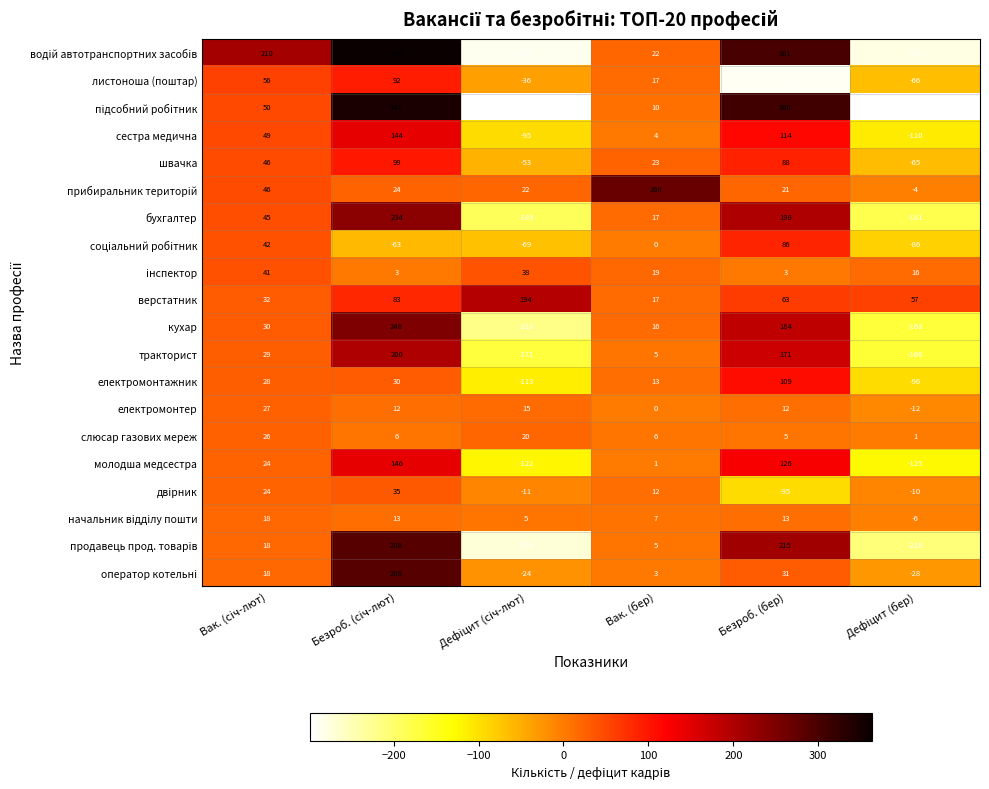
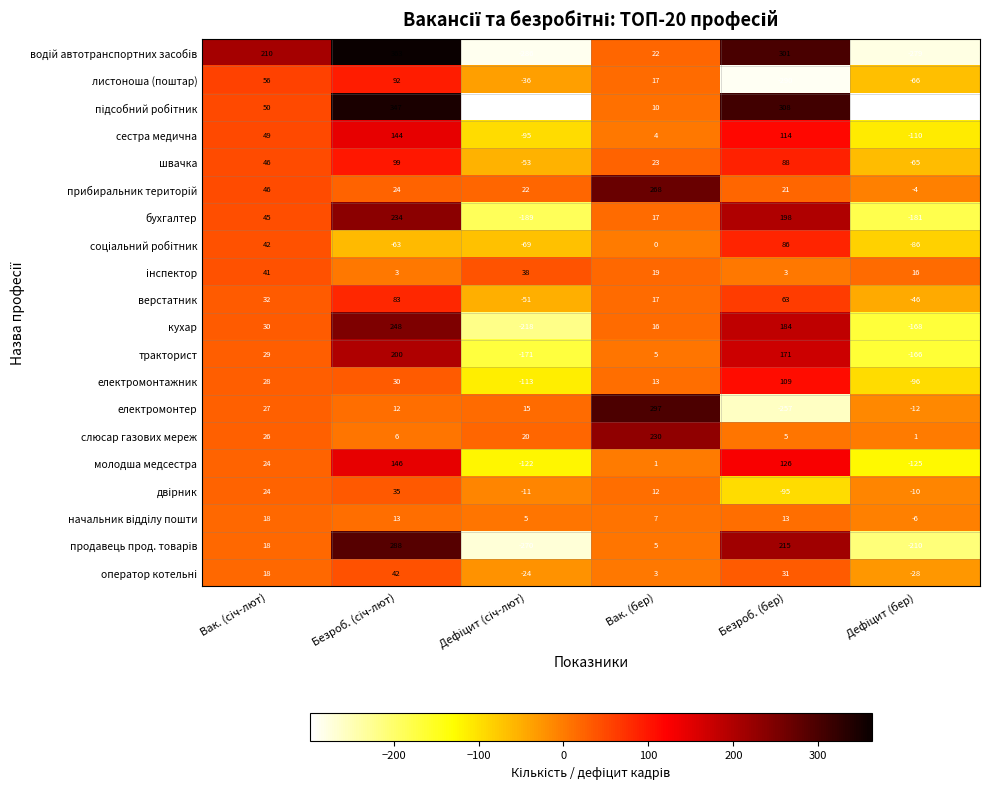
  {
    "водій автотранспортних засобів": {
      "Вак. (січ-лют)": 210,
      "Вак. (бер)": 22,
      "Безроб. (бер)": 301
    },
    "листоноша (поштар)": {
      "Вак. (січ-лют)": 56,
      "Безроб. (січ-лют)": 92,
      "Дефіцит (січ-лют)": -36,
      "Вак. (бер)": 17,
      "Дефіцит (бер)": -66
    },
    "підсобний робітник": {
      "Вак. (січ-лют)": 50,
      "Вак. (бер)": 10,
      "Безроб. (бер)": 308
    },
    "сестра медична": {
      "Вак. (січ-лют)": 49,
      "Безроб. (січ-лют)": 144,
      "Дефіцит (січ-лют)": -95,
      "Вак. (бер)": 4,
      "Безроб. (бер)": 114,
      "Дефіцит (бер)": -110
    },
    "швачка": {
      "Вак. (січ-лют)": 46,
      "Безроб. (січ-лют)": 99,
      "Дефіцит (січ-лют)": -53,
      "Вак. (бер)": 23,
      "Безроб. (бер)": 88,
      "Дефіцит (бер)": -65
    },
    "прибиральник територій": {
      "Вак. (січ-лют)": 46,
      "Безроб. (січ-лют)": 24,
      "Дефіцит (січ-лют)": 22,
      "Вак. (бер)": 268,
      "Безроб. (бер)": 21,
      "Дефіцит (бер)": -4
    },
    "бухгалтер": {
      "Вак. (січ-лют)": 45,
      "Безроб. (січ-лют)": 234,
      "Дефіцит (січ-лют)": -189,
      "Вак. (бер)": 17,
      "Безроб. (бер)": 198,
      "Дефіцит (бер)": -181
    },
    "соціальний робітник": {
      "Вак. (січ-лют)": 42,
      "Безроб. (січ-лют)": -63,
      "Дефіцит (січ-лют)": -69,
      "Вак. (бер)": 0,
      "Безроб. (бер)": 86,
      "Дефіцит (бер)": -86
    },
    "інспектор": {
      "Вак. (січ-лют)": 41,
      "Безроб. (січ-лют)": 3,
      "Дефіцит (січ-лют)": 38,
      "Вак. (бер)": 19,
      "Безроб. (бер)": 3,
      "Дефіцит (бер)": 16
    },
    "верстатник": {
      "Вак. (січ-лют)": 32,
      "Безроб. (січ-лют)": 83,
-     "Дефіцит (січ-лют)": 194,
+     "Дефіцит (січ-лют)": -51,
      "Вак. (бер)": 17,
      "Безроб. (бер)": 63,
-     "Дефіцит (бер)": 57
+     "Дефіцит (бер)": -46
    },
    "кухар": {
      "Вак. (січ-лют)": 30,
      "Безроб. (січ-лют)": 248,
      "Дефіцит (січ-лют)": -218,
      "Вак. (бер)": 16,
      "Безроб. (бер)": 184,
      "Дефіцит (бер)": -168
    },
    "тракторист": {
      "Вак. (січ-лют)": 29,
      "Безроб. (січ-лют)": 200,
      "Дефіцит (січ-лют)": -171,
      "Вак. (бер)": 5,
      "Безроб. (бер)": 171,
      "Дефіцит (бер)": -166
    },
    "електромонтажник": {
      "Вак. (січ-лют)": 28,
      "Безроб. (січ-лют)": 30,
      "Дефіцит (січ-лют)": -113,
      "Вак. (бер)": 13,
      "Безроб. (бер)": 109,
      "Дефіцит (бер)": -96
    },
    "електромонтер": {
      "Вак. (січ-лют)": 27,
      "Безроб. (січ-лют)": 12,
      "Дефіцит (січ-лют)": 15,
-     "Вак. (бер)": 0,
-     "Безроб. (бер)": 12,
+     "Вак. (бер)": 297,
+     "Безроб. (бер)": -257,
      "Дефіцит (бер)": -12
    },
    "слюсар газових мереж": {
      "Вак. (січ-лют)": 26,
      "Безроб. (січ-лют)": 6,
      "Дефіцит (січ-лют)": 20,
-     "Вак. (бер)": 6,
+     "Вак. (бер)": 230,
      "Безроб. (бер)": 5,
      "Дефіцит (бер)": 1
    },
    "молодша медсестра": {
      "Вак. (січ-лют)": 24,
      "Безроб. (січ-лют)": 146,
      "Дефіцит (січ-лют)": -122,
      "Вак. (бер)": 1,
      "Безроб. (бер)": 126,
      "Дефіцит (бер)": -125
    },
    "двірник": {
      "Вак. (січ-лют)": 24,
      "Безроб. (січ-лют)": 35,
      "Дефіцит (січ-лют)": -11,
      "Вак. (бер)": 12,
      "Безроб. (бер)": -95,
      "Дефіцит (бер)": -10
    },
    "начальник відділу пошти": {
      "Вак. (січ-лют)": 18,
      "Безроб. (січ-лют)": 13,
      "Дефіцит (січ-лют)": 5,
      "Вак. (бер)": 7,
      "Безроб. (бер)": 13,
      "Дефіцит (бер)": -6
    },
    "продавець прод. товарів": {
      "Вак. (січ-лют)": 18,
      "Безроб. (січ-лют)": 288,
      "Вак. (бер)": 5,
      "Безроб. (бер)": 215,
      "Дефіцит (бер)": -210
    },
    "оператор котельні": {
      "Вак. (січ-лют)": 18,
-     "Безроб. (січ-лют)": 288,
+     "Безроб. (січ-лют)": 42,
      "Дефіцит (січ-лют)": -24,
      "Вак. (бер)": 3,
      "Безроб. (бер)": 31,
      "Дефіцит (бер)": -28
    }
  }
